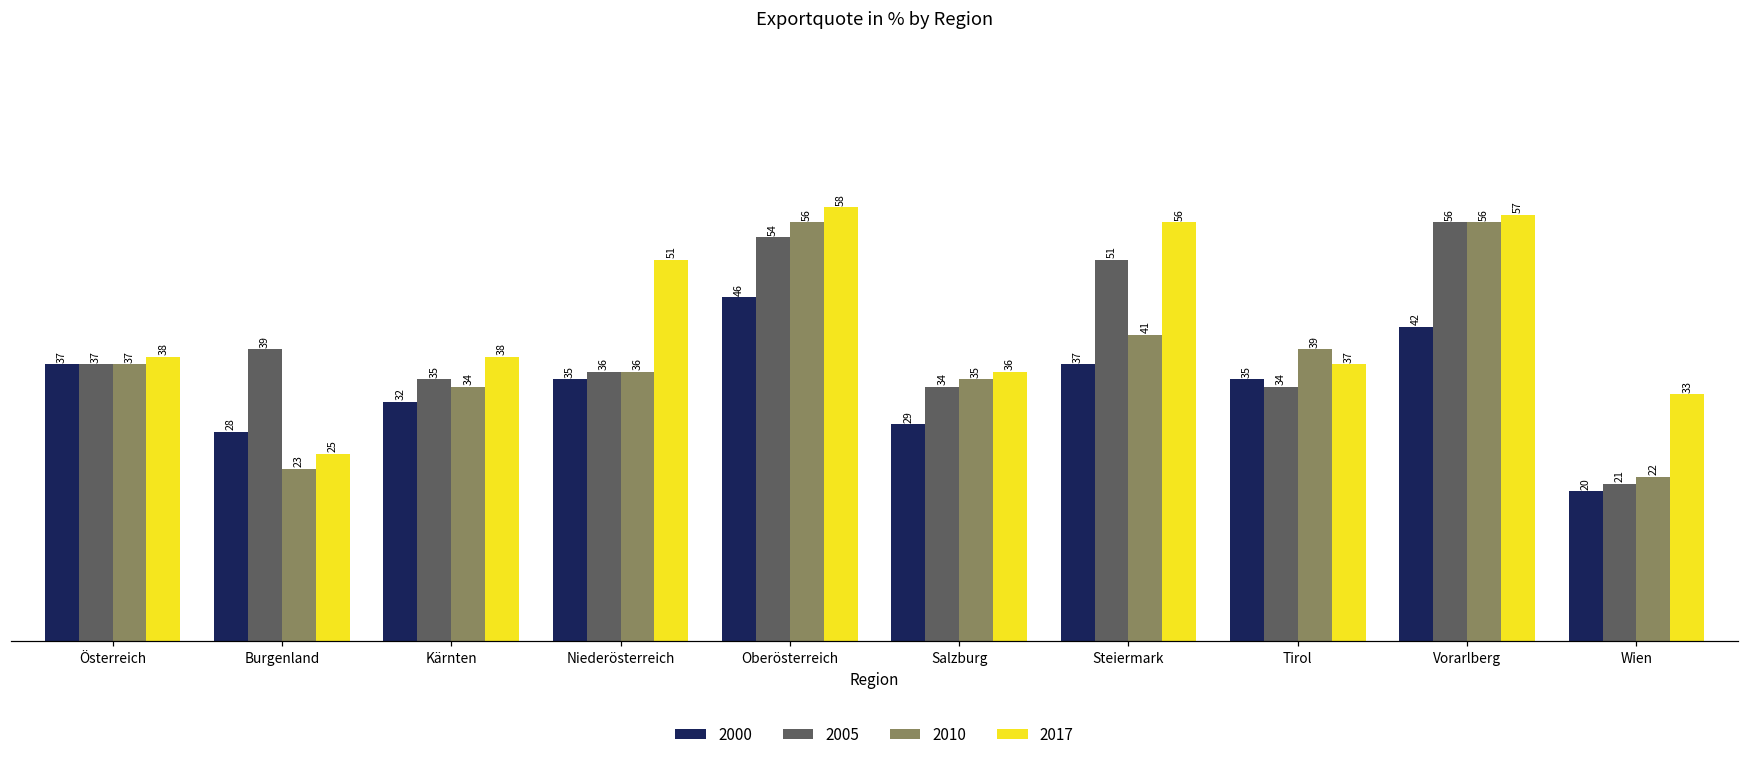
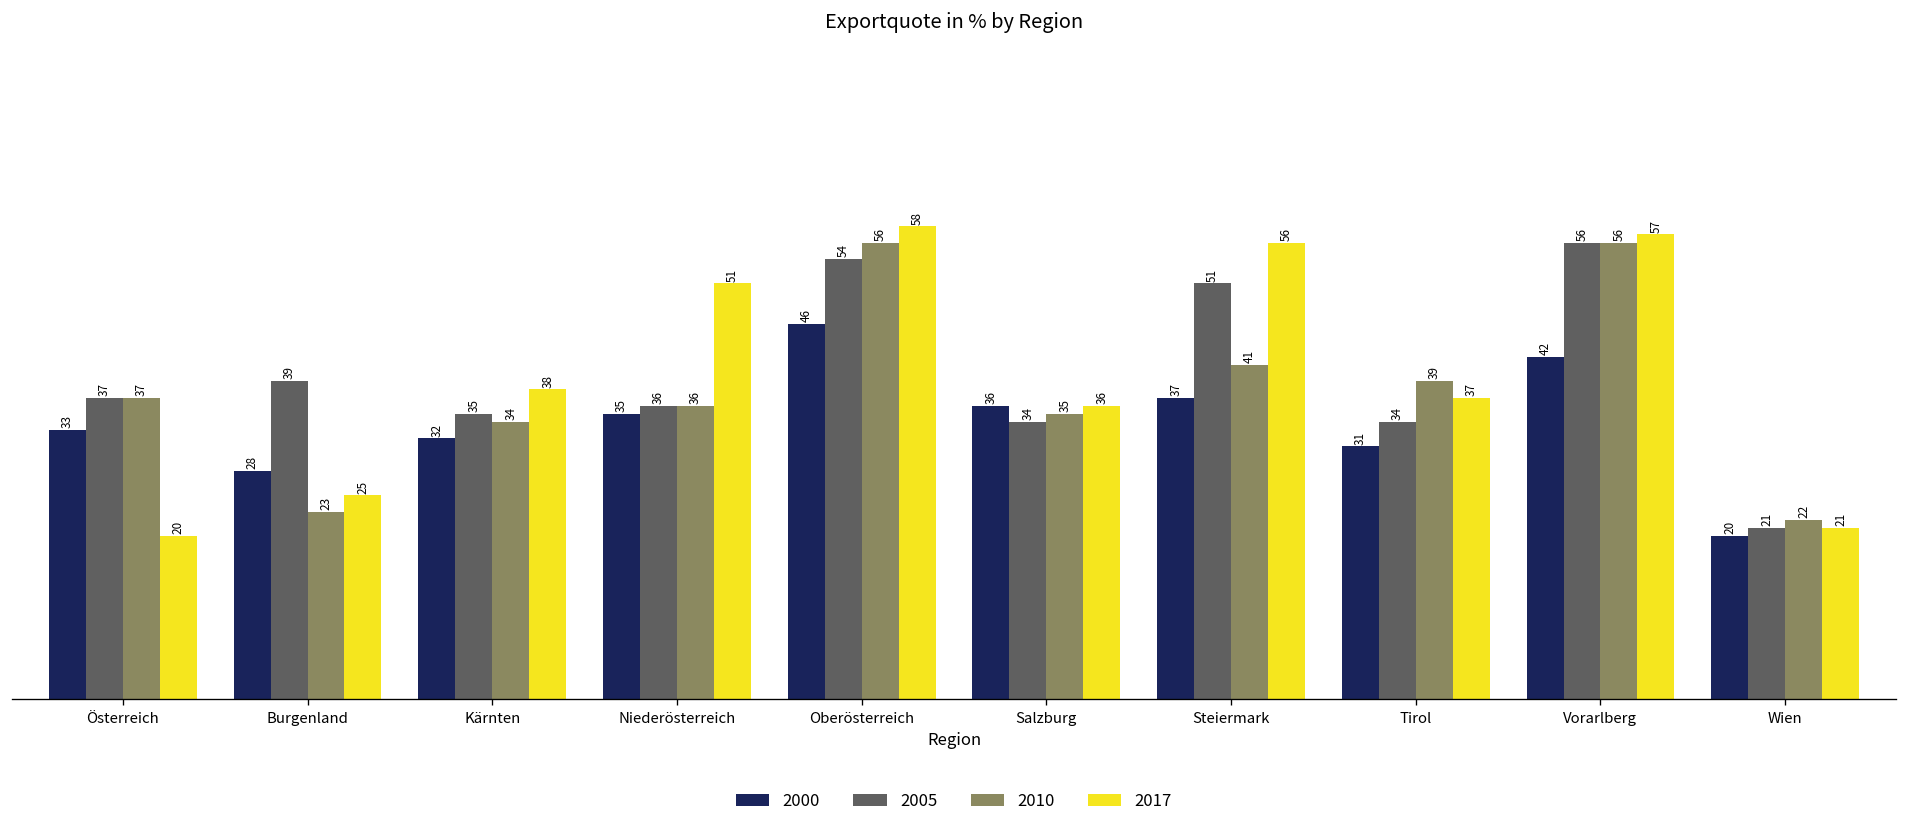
  {
    "2000": {
-     "Österreich": 37,
+     "Österreich": 33,
      "Burgenland": 28,
      "Kärnten": 32,
      "Niederösterreich": 35,
      "Oberösterreich": 46,
-     "Salzburg": 29,
+     "Salzburg": 36,
      "Steiermark": 37,
-     "Tirol": 35,
+     "Tirol": 31,
      "Vorarlberg": 42,
      "Wien": 20
    },
    "2017": {
-     "Österreich": 38,
+     "Österreich": 20,
      "Burgenland": 25,
      "Kärnten": 38,
      "Niederösterreich": 51,
      "Oberösterreich": 58,
      "Salzburg": 36,
      "Steiermark": 56,
      "Tirol": 37,
      "Vorarlberg": 57,
-     "Wien": 33
+     "Wien": 21
    }
  }
